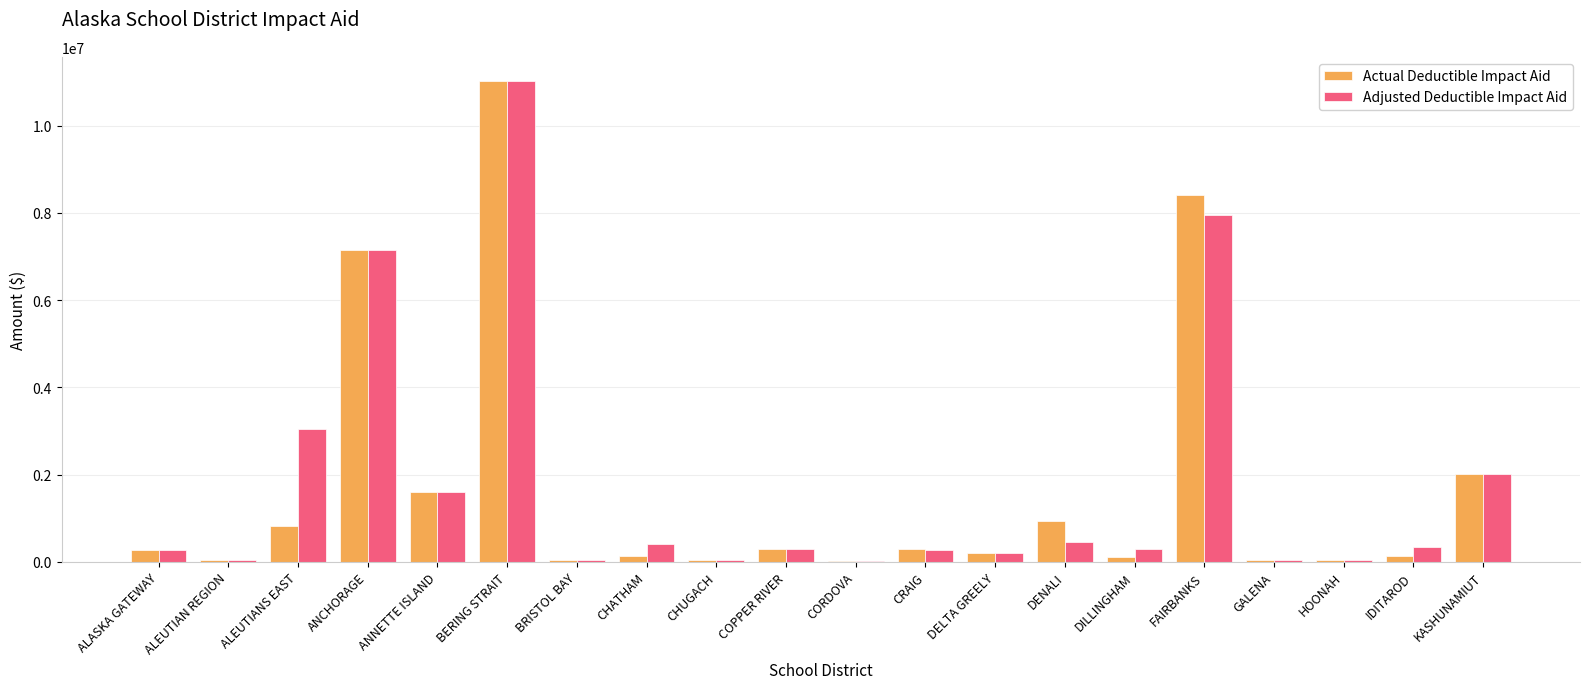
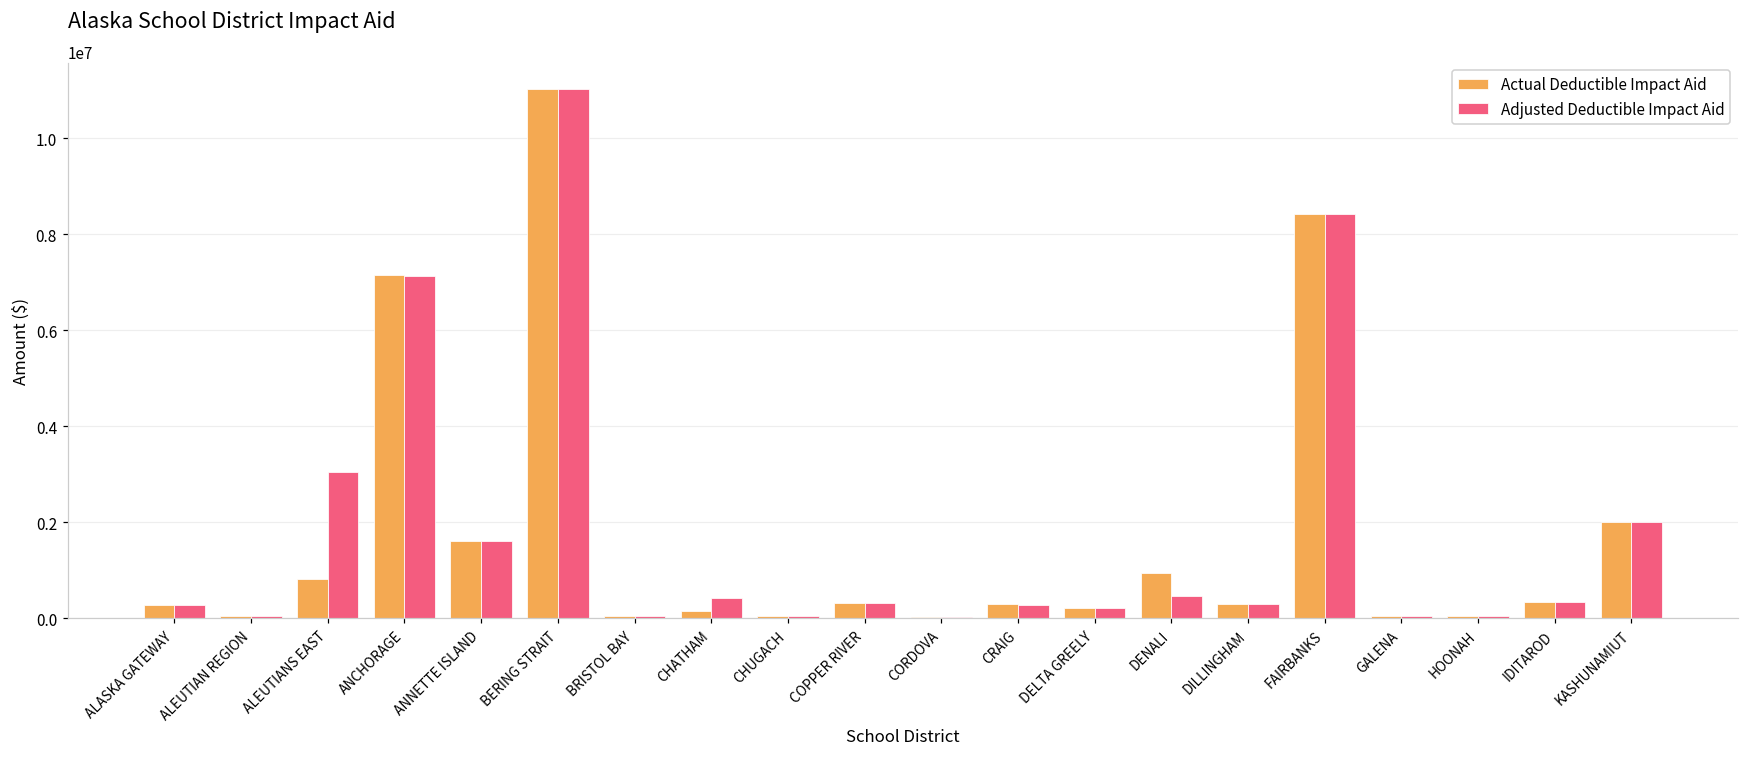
  {
    "Actual Deductible Impact Aid": {
      "ALASKA GATEWAY": 300000,
      "ALEUTIANS EAST": 800000,
      "ANCHORAGE": 7200000,
      "ANNETTE ISLAND": 1600000,
      "BERING STRAIT": 11000000,
      "CHATHAM": 100000,
      "COPPER RIVER": 300000,
      "CRAIG": 300000,
      "DELTA GREELY": 200000,
      "DENALI": 900000,
-     "DILLINGHAM": 100000,
+     "DILLINGHAM": 300000,
      "FAIRBANKS": 8400000,
-     "IDITAROD": 100000,
+     "IDITAROD": 300000,
      "KASHUNAMIUT": 2000000
    },
    "Adjusted Deductible Impact Aid": {
      "ALASKA GATEWAY": 300000,
      "ALEUTIANS EAST": 3000000,
      "ANCHORAGE": 7100000,
      "ANNETTE ISLAND": 1600000,
      "BERING STRAIT": 11000000,
      "CHATHAM": 400000,
      "COPPER RIVER": 300000,
      "CRAIG": 300000,
      "DELTA GREELY": 200000,
      "DENALI": 500000,
      "DILLINGHAM": 300000,
-     "FAIRBANKS": 8000000,
+     "FAIRBANKS": 8400000,
      "IDITAROD": 300000,
      "KASHUNAMIUT": 2000000
    }
  }
